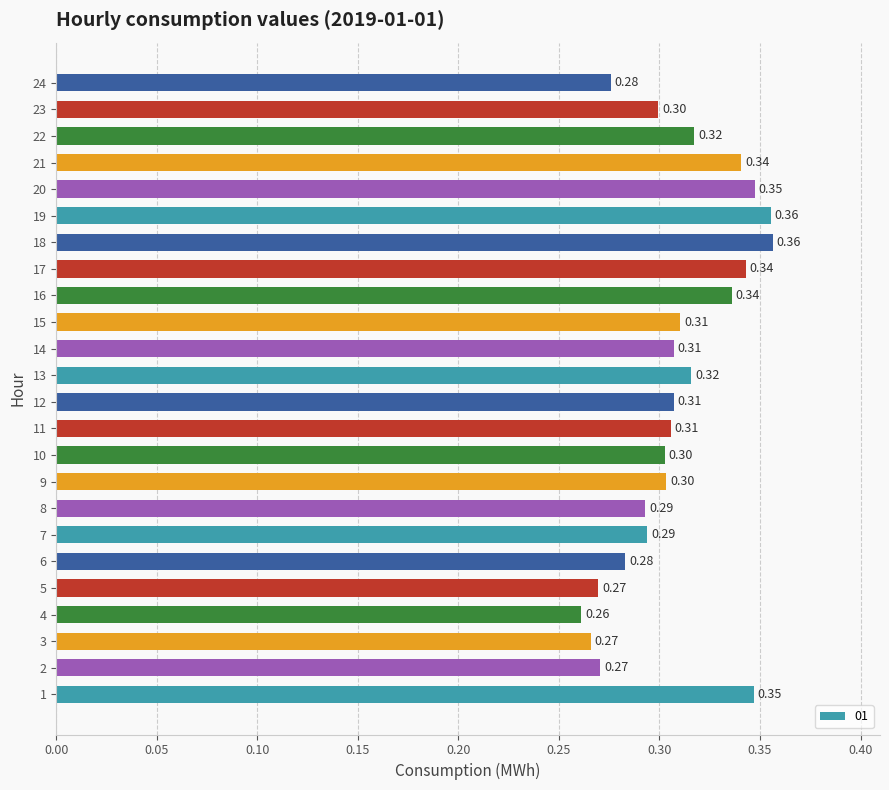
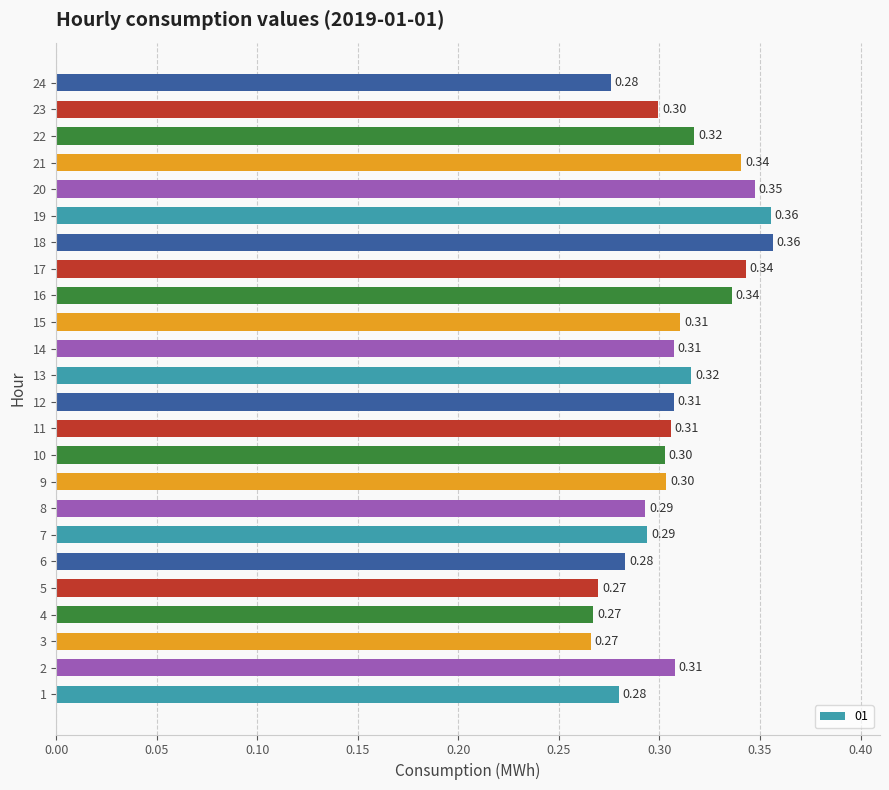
  {
    "24": 0.28,
    "23": 0.30,
    "22": 0.32,
    "21": 0.34,
    "20": 0.35,
    "19": 0.36,
    "18": 0.36,
    "17": 0.34,
    "16": 0.34,
    "15": 0.31,
    "14": 0.31,
    "13": 0.32,
    "12": 0.31,
    "11": 0.31,
    "10": 0.30,
    "9": 0.30,
    "8": 0.29,
    "7": 0.29,
    "6": 0.28,
    "5": 0.27,
-   "4": 0.26,
+   "4": 0.27,
    "3": 0.27,
-   "2": 0.27,
-   "1": 0.35
+   "2": 0.31,
+   "1": 0.28
  }
